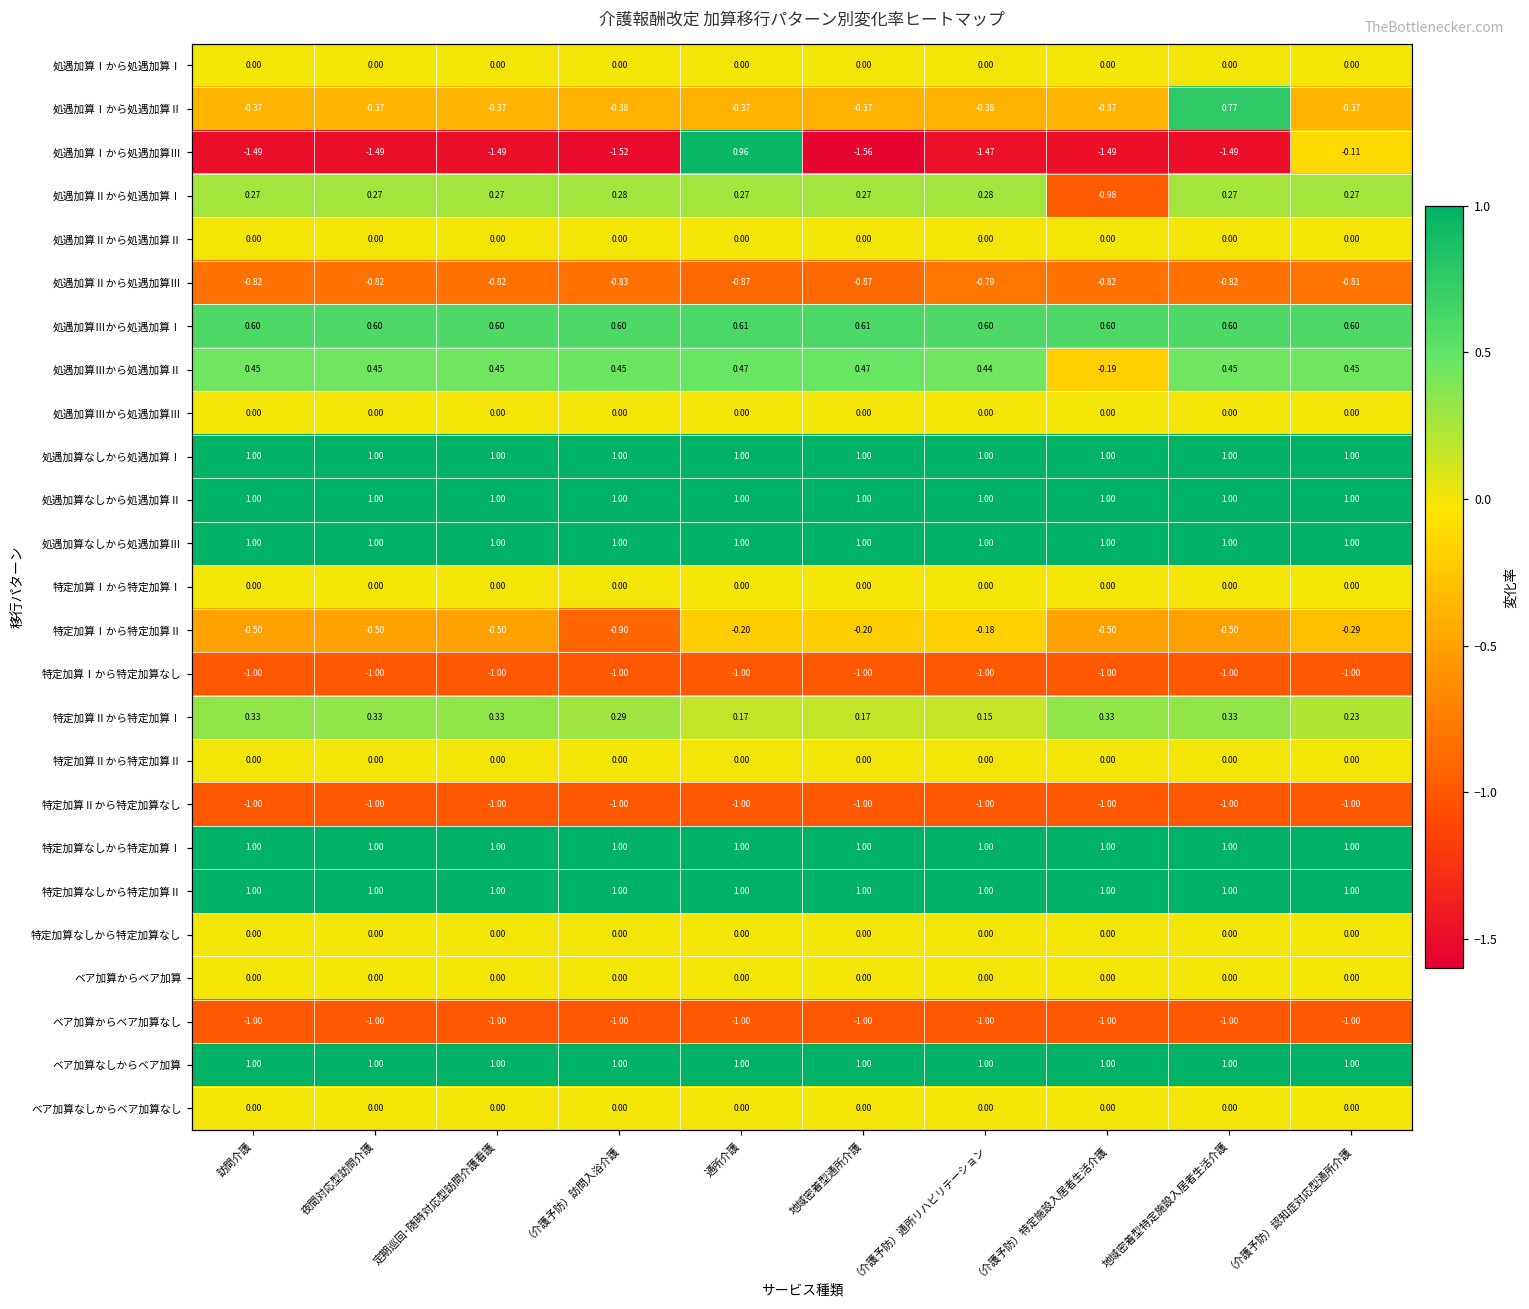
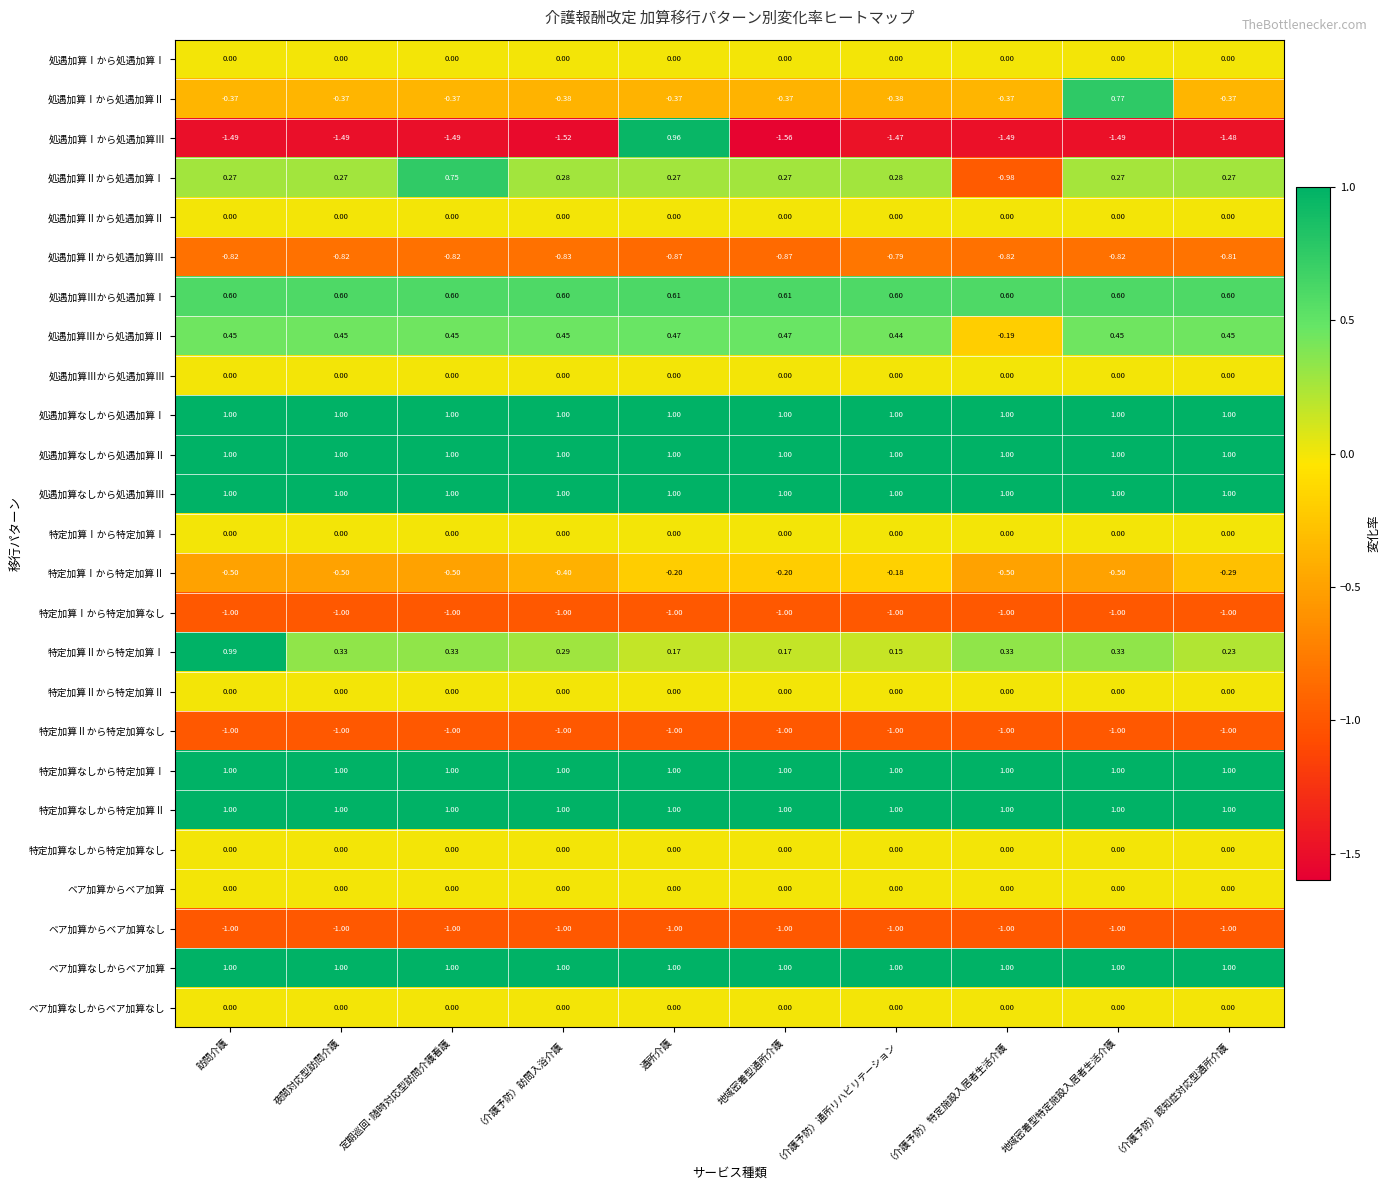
  {
    "処遇加算Ⅰから処遇加算Ⅲ": {
      "訪問介護": -1.49,
      "夜間対応型訪問介護": -1.49,
      "定期巡回･随時対応型訪問介護看護": -1.49,
      "（介護予防）訪問入浴介護": -1.52,
      "通所介護": 0.96,
      "地域密着型通所介護": -1.56,
      "（介護予防）通所リハビリテーション": -1.47,
      "（介護予防）特定施設入居者生活介護": -1.49,
      "地域密着型特定施設入居者生活介護": -1.49,
-     "（介護予防）認知症対応型通所介護": -0.11
+     "（介護予防）認知症対応型通所介護": -1.48
    },
    "処遇加算Ⅱから処遇加算Ⅰ": {
      "訪問介護": 0.27,
      "夜間対応型訪問介護": 0.27,
-     "定期巡回･随時対応型訪問介護看護": 0.27,
+     "定期巡回･随時対応型訪問介護看護": 0.75,
      "（介護予防）訪問入浴介護": 0.28,
      "通所介護": 0.27,
      "地域密着型通所介護": 0.27,
      "（介護予防）通所リハビリテーション": 0.28,
      "（介護予防）特定施設入居者生活介護": -0.98,
      "地域密着型特定施設入居者生活介護": 0.27,
      "（介護予防）認知症対応型通所介護": 0.27
    },
    "特定加算Ⅰから特定加算Ⅱ": {
      "訪問介護": -0.50,
      "夜間対応型訪問介護": -0.50,
      "定期巡回･随時対応型訪問介護看護": -0.50,
-     "（介護予防）訪問入浴介護": -0.90,
+     "（介護予防）訪問入浴介護": -0.40,
      "通所介護": -0.20,
      "地域密着型通所介護": -0.20,
      "（介護予防）通所リハビリテーション": -0.18,
      "（介護予防）特定施設入居者生活介護": -0.50,
      "地域密着型特定施設入居者生活介護": -0.50,
      "（介護予防）認知症対応型通所介護": -0.29
    },
    "特定加算Ⅱから特定加算Ⅰ": {
-     "訪問介護": 0.33,
+     "訪問介護": 0.99,
      "夜間対応型訪問介護": 0.33,
      "定期巡回･随時対応型訪問介護看護": 0.33,
      "（介護予防）訪問入浴介護": 0.29,
      "通所介護": 0.17,
      "地域密着型通所介護": 0.17,
      "（介護予防）通所リハビリテーション": 0.15,
      "（介護予防）特定施設入居者生活介護": 0.33,
      "地域密着型特定施設入居者生活介護": 0.33,
      "（介護予防）認知症対応型通所介護": 0.23
    }
  }
